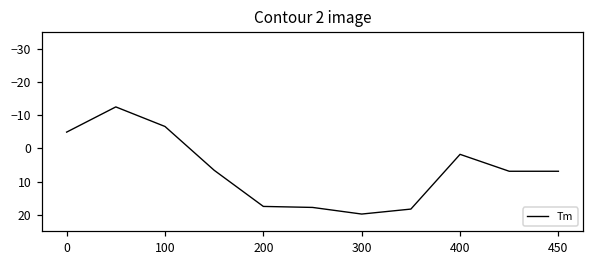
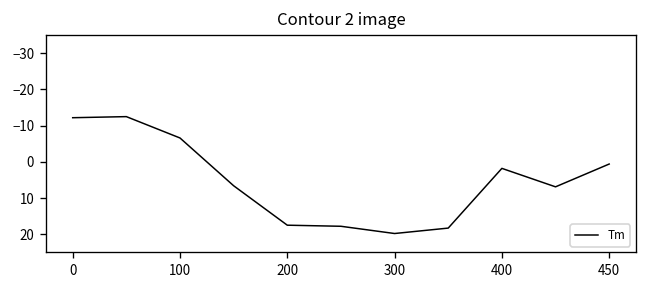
  {
-   "0": -5,
+   "0": -12,
    "100": -7,
    "200": 18,
    "300": 20,
    "400": 2,
-   "450": 7
+   "450": 1
  }
